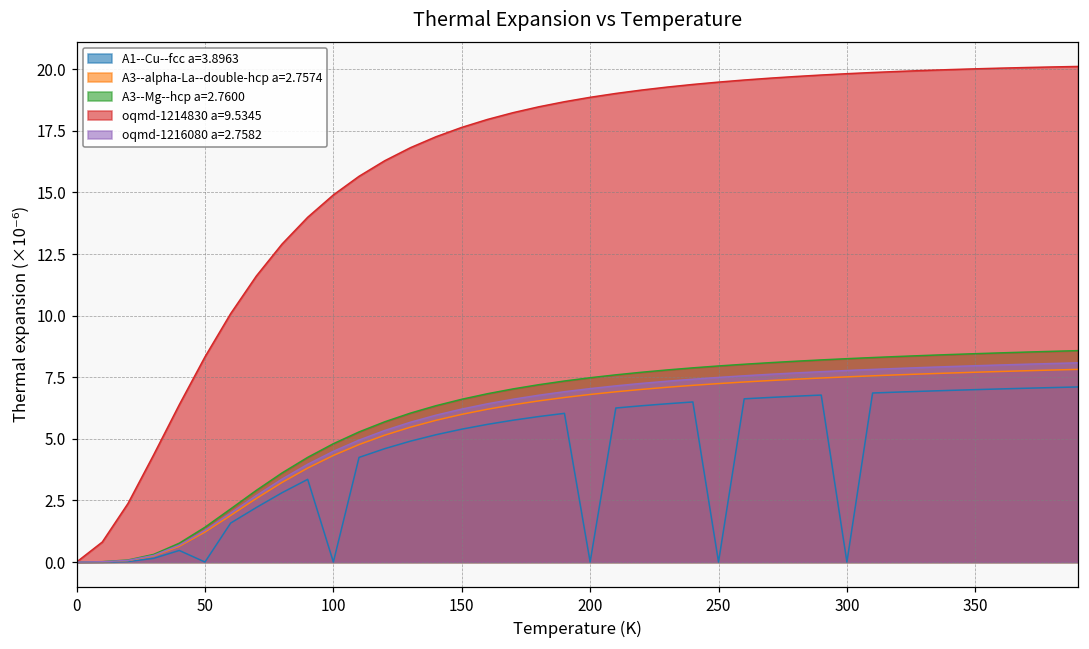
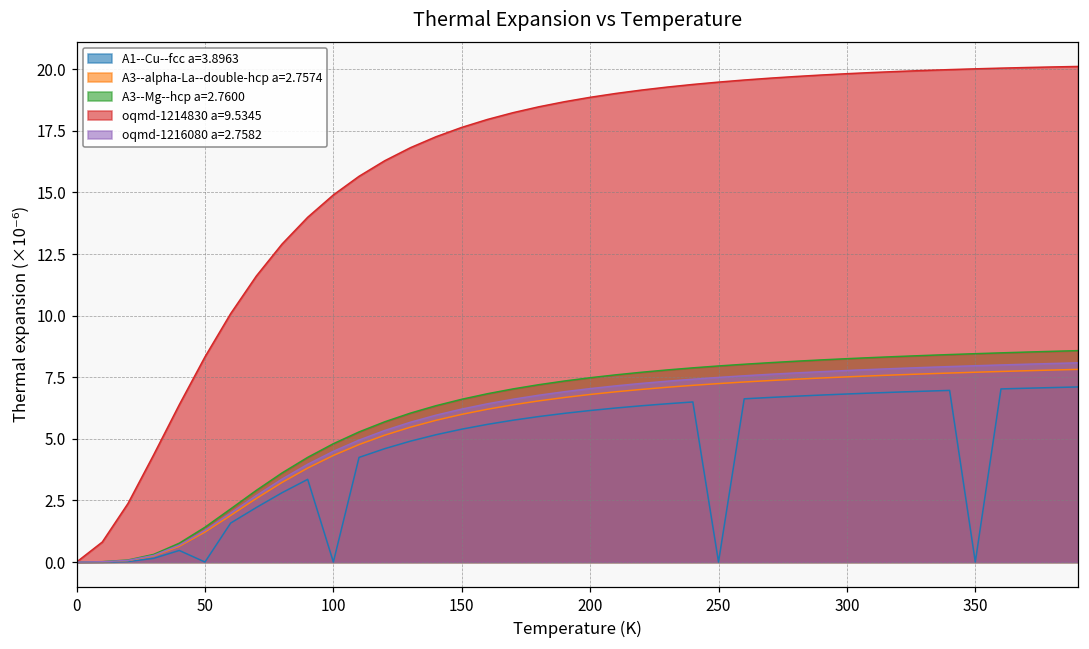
  {
    "A1--Cu--fcc a=3.8963": {
      "50": 0.0,
      "100": 0.0,
      "150": 5.4,
-     "200": 0.0,
+     "200": 6.1,
      "250": 0.0,
-     "300": 0.0,
-     "350": 7.0
+     "300": 6.8,
+     "350": 0.0
    },
    "A3--alpha-La--double-hcp a=2.7574": {
      "100": 4.3,
      "150": 6.0,
      "200": 6.8,
      "250": 7.2,
      "300": 7.5,
      "350": 7.7
    },
    "A3--Mg--hcp a=2.7600": {
      "50": 1.4,
      "100": 4.8,
      "150": 6.6,
      "200": 7.5,
      "250": 8.0,
      "300": 8.3,
      "350": 8.5
    },
    "oqmd-1214830 a=9.5345": {
      "50": 8.3,
      "100": 14.9,
      "150": 17.6,
      "200": 18.9,
      "250": 19.5,
      "300": 19.8,
      "350": 20.0
    },
    "oqmd-1216080 a=2.7582": {
      "100": 4.5,
      "150": 6.2,
      "200": 7.0,
      "250": 7.5,
      "300": 7.8,
      "350": 8.0
    }
  }
